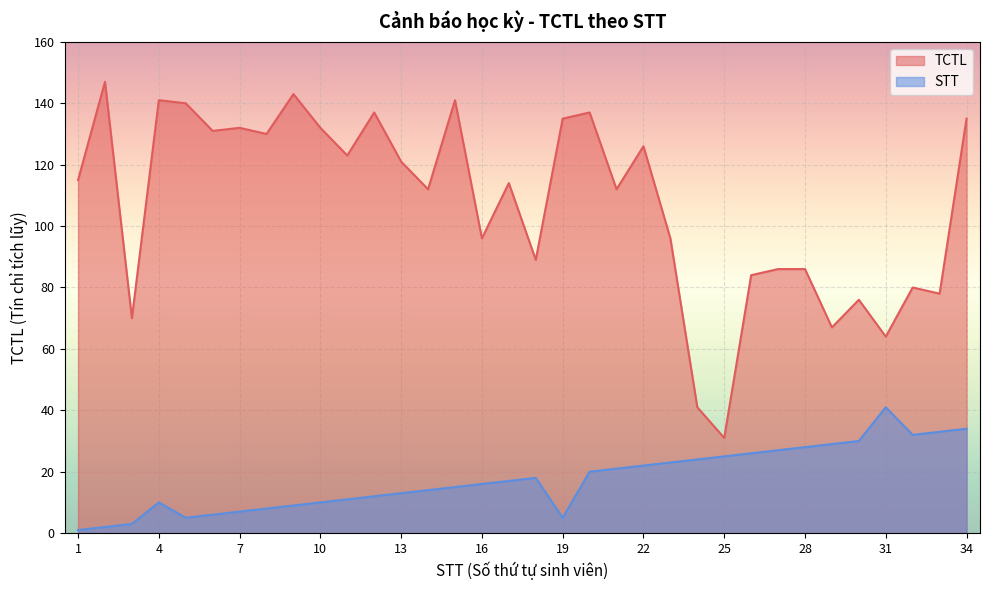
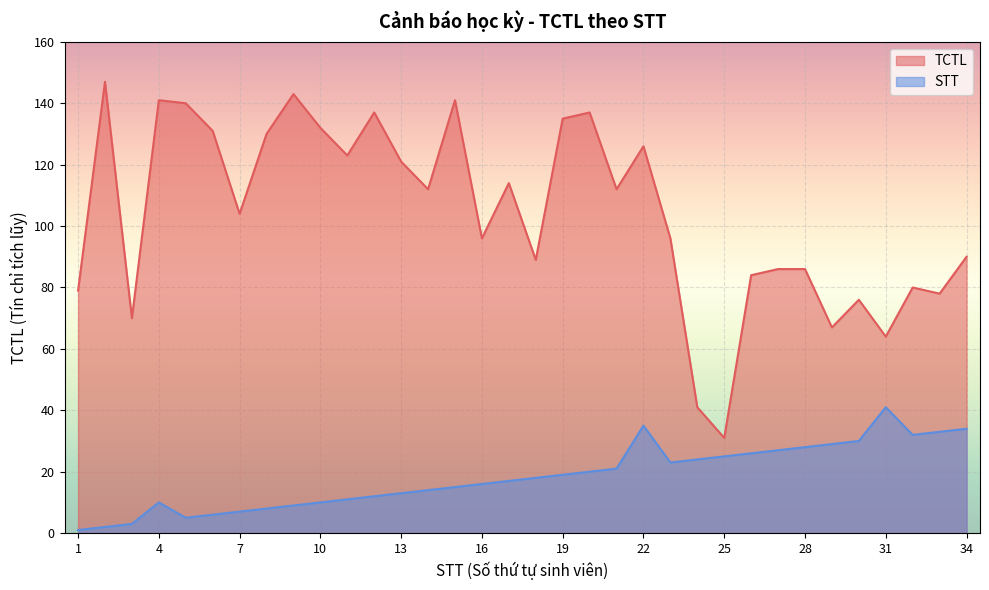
  {
    "TCTL": {
-     "1": 115,
+     "1": 79,
      "4": 141,
-     "7": 132,
+     "7": 104,
      "10": 132,
      "13": 121,
      "16": 96,
      "19": 135,
      "22": 126,
      "25": 31,
      "28": 86,
      "31": 64,
-     "34": 135
+     "34": 90
    },
    "STT": {
      "1": 1,
      "4": 10,
      "7": 7,
      "10": 10,
      "13": 13,
      "16": 16,
-     "19": 5,
-     "22": 22,
+     "19": 19,
+     "22": 35,
      "25": 25,
      "28": 28,
      "31": 41,
      "34": 34
    }
  }
